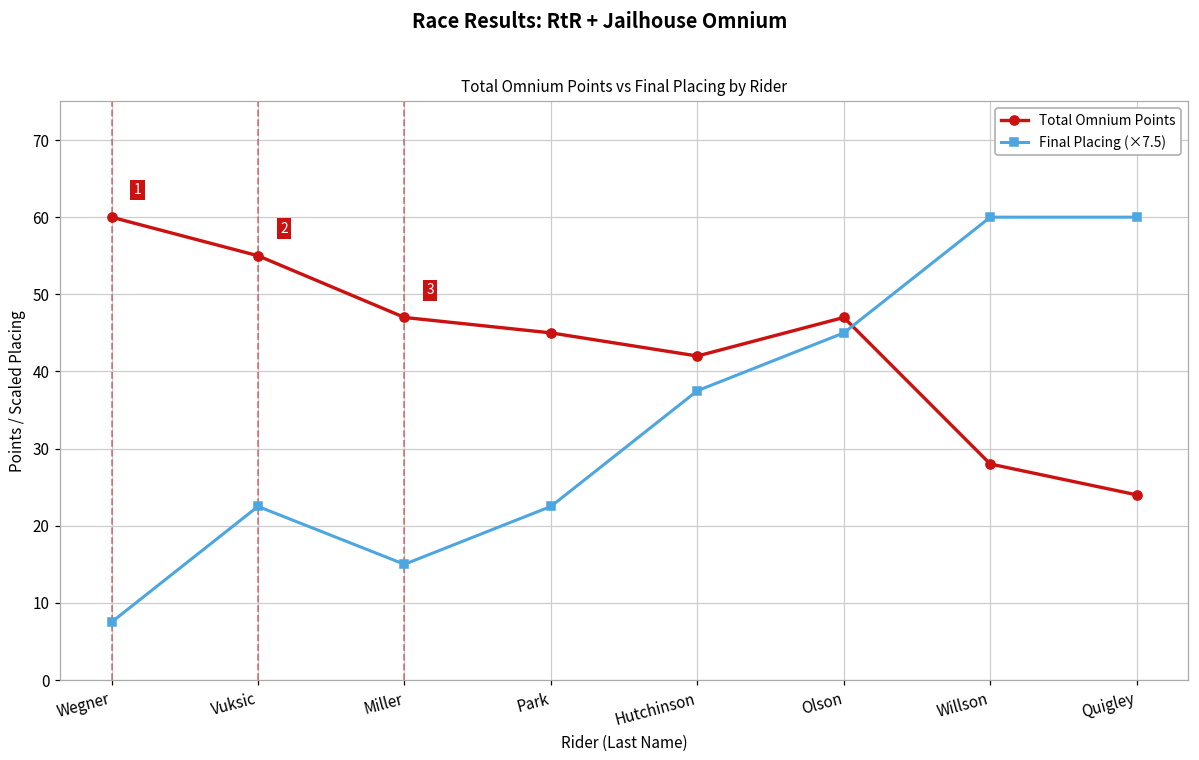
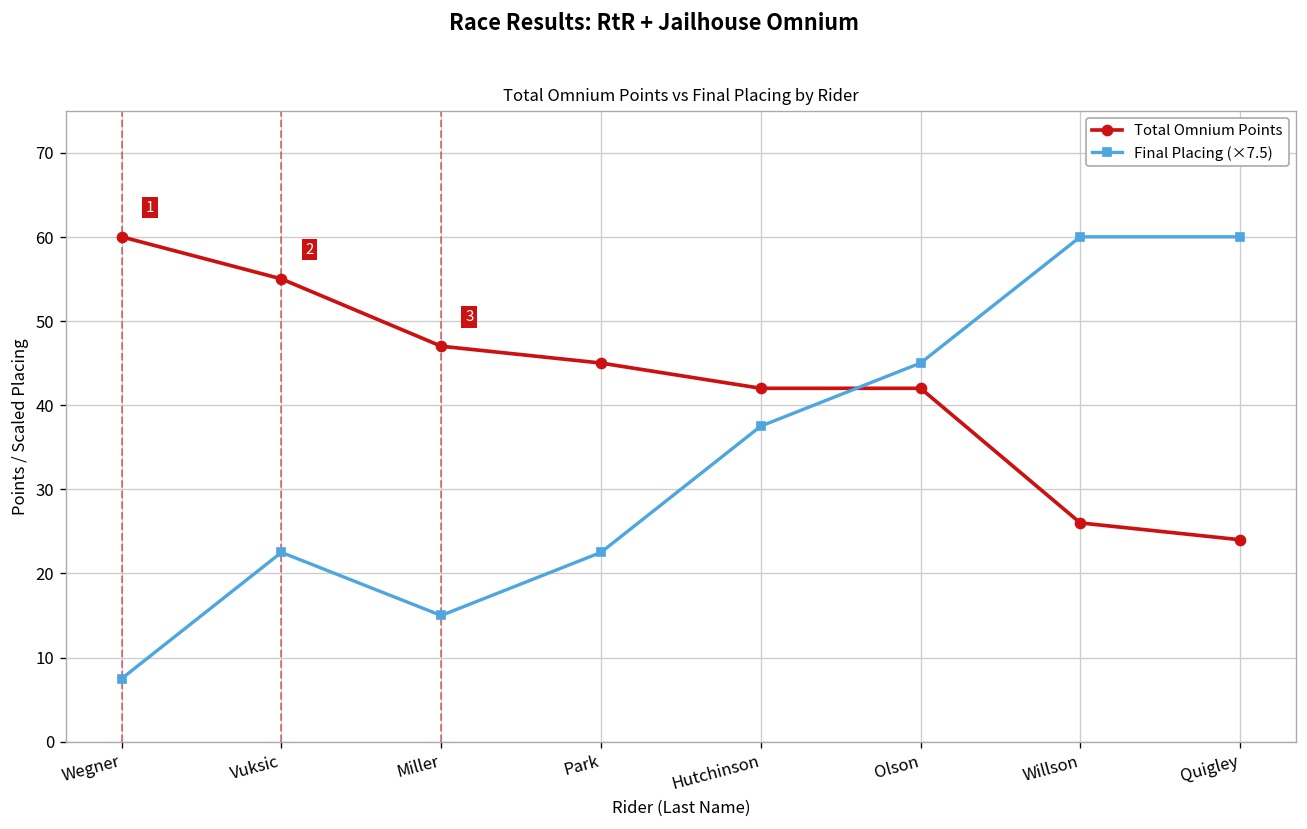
  {
    "Total Omnium Points": {
      "Wegner": 60,
      "Vuksic": 55,
      "Miller": 47,
      "Park": 45,
      "Hutchinson": 42,
-     "Olson": 47,
-     "Willson": 28,
+     "Olson": 42,
+     "Willson": 26,
      "Quigley": 24
    },
    "Final Placing (×7.5)": {
      "Wegner": 8,
      "Vuksic": 23,
      "Miller": 15,
      "Park": 23,
      "Hutchinson": 38,
      "Olson": 45,
      "Willson": 60,
      "Quigley": 60
    }
  }
